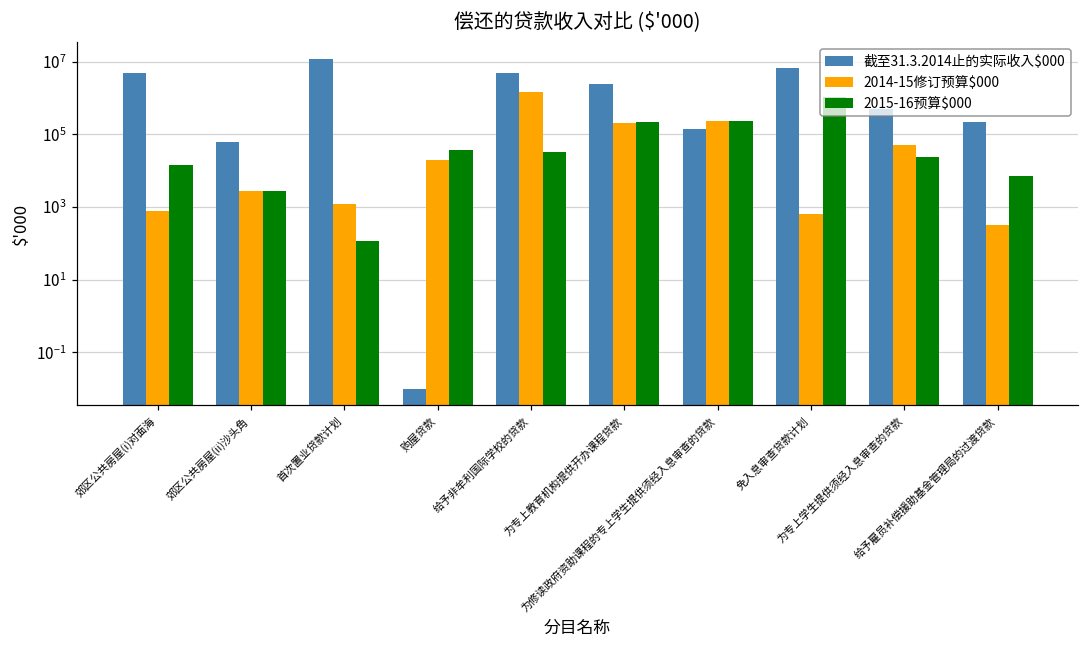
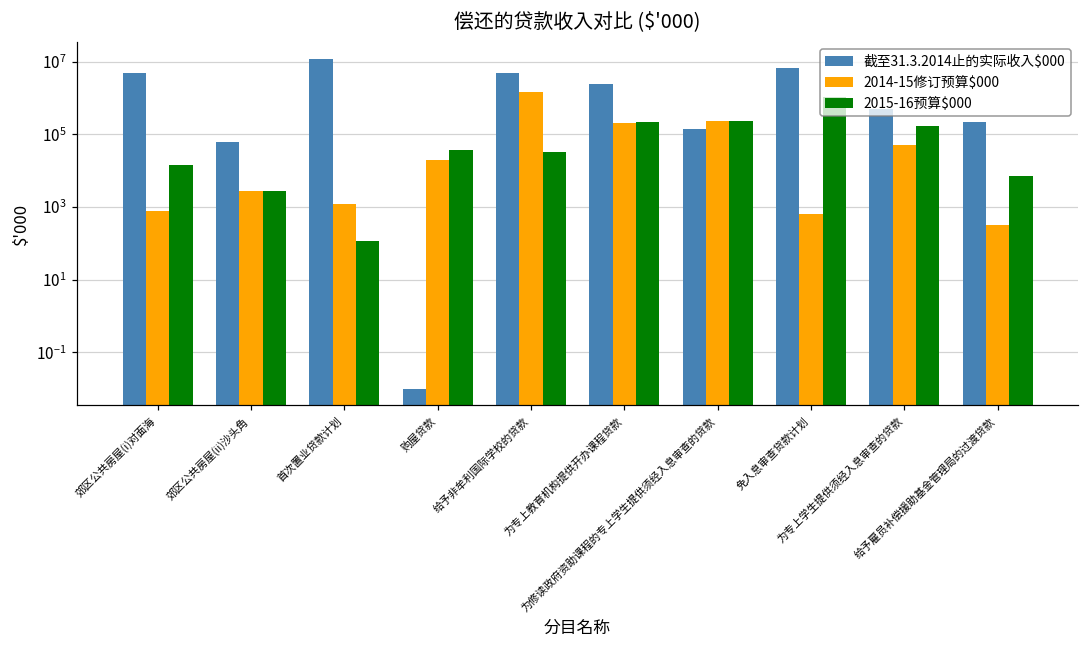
  {
    "截至31.3.2014止的实际收入$000": {
      "郊区公共房屋(i)对面海": 5000000,
      "郊区公共房屋(ii)沙头角": 60000,
      "首次置业贷款计划": 12000000,
      "购屋贷款": 0.010,
      "给予非牟利国际学校的贷款": 5000000,
      "为专上教育机构提供开办课程贷款": 2000000,
      "为修读政府资助课程的专上学生提供须经入息审查的贷款": 140000,
      "免入息审查贷款计划": 7000000,
      "给予雇员补偿援助基金管理局的过渡贷款": 200000
    },
    "2014-15修订预算$000": {
      "郊区公共房屋(i)对面海": 800,
      "郊区公共房屋(ii)沙头角": 3000,
      "首次置业贷款计划": 1200,
      "购屋贷款": 20000,
      "给予非牟利国际学校的贷款": 2000000,
      "为专上教育机构提供开办课程贷款": 200000,
      "为修读政府资助课程的专上学生提供须经入息审查的贷款": 200000,
      "免入息审查贷款计划": 600,
      "为专上学生提供须经入息审查的贷款": 50000,
      "给予雇员补偿援助基金管理局的过渡贷款": 300
    },
    "2015-16预算$000": {
      "郊区公共房屋(i)对面海": 10000,
      "郊区公共房屋(ii)沙头角": 3000,
      "首次置业贷款计划": 120,
      "购屋贷款": 40000,
      "给予非牟利国际学校的贷款": 30000,
      "为专上教育机构提供开办课程贷款": 200000,
      "为修读政府资助课程的专上学生提供须经入息审查的贷款": 200000,
-     "为专上学生提供须经入息审查的贷款": 20000,
+     "为专上学生提供须经入息审查的贷款": 200000,
      "给予雇员补偿援助基金管理局的过渡贷款": 7000
    }
  }
